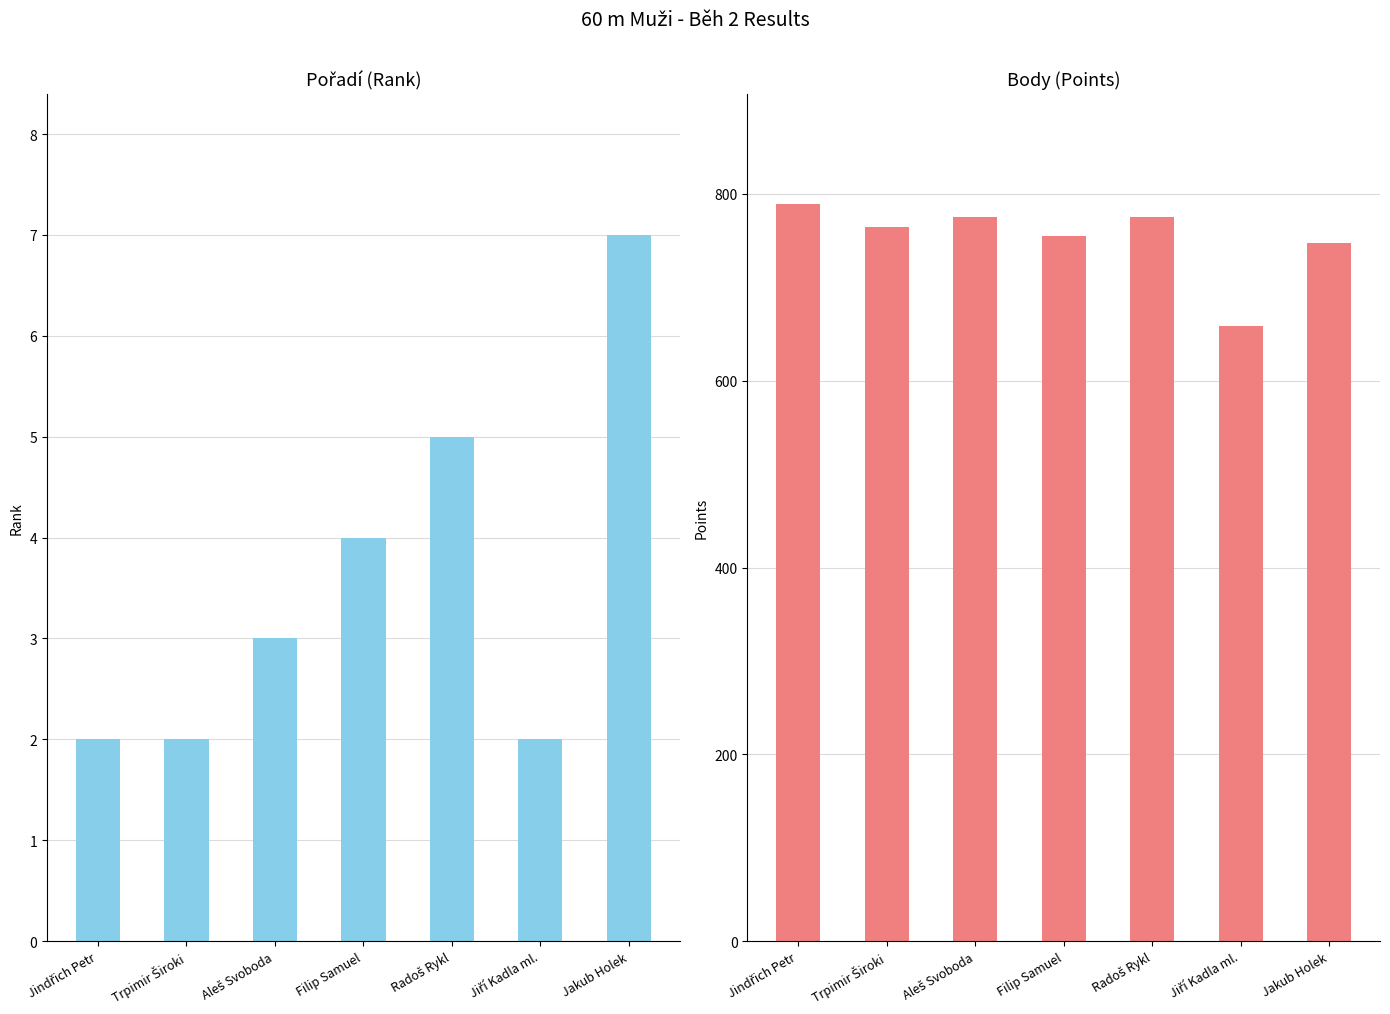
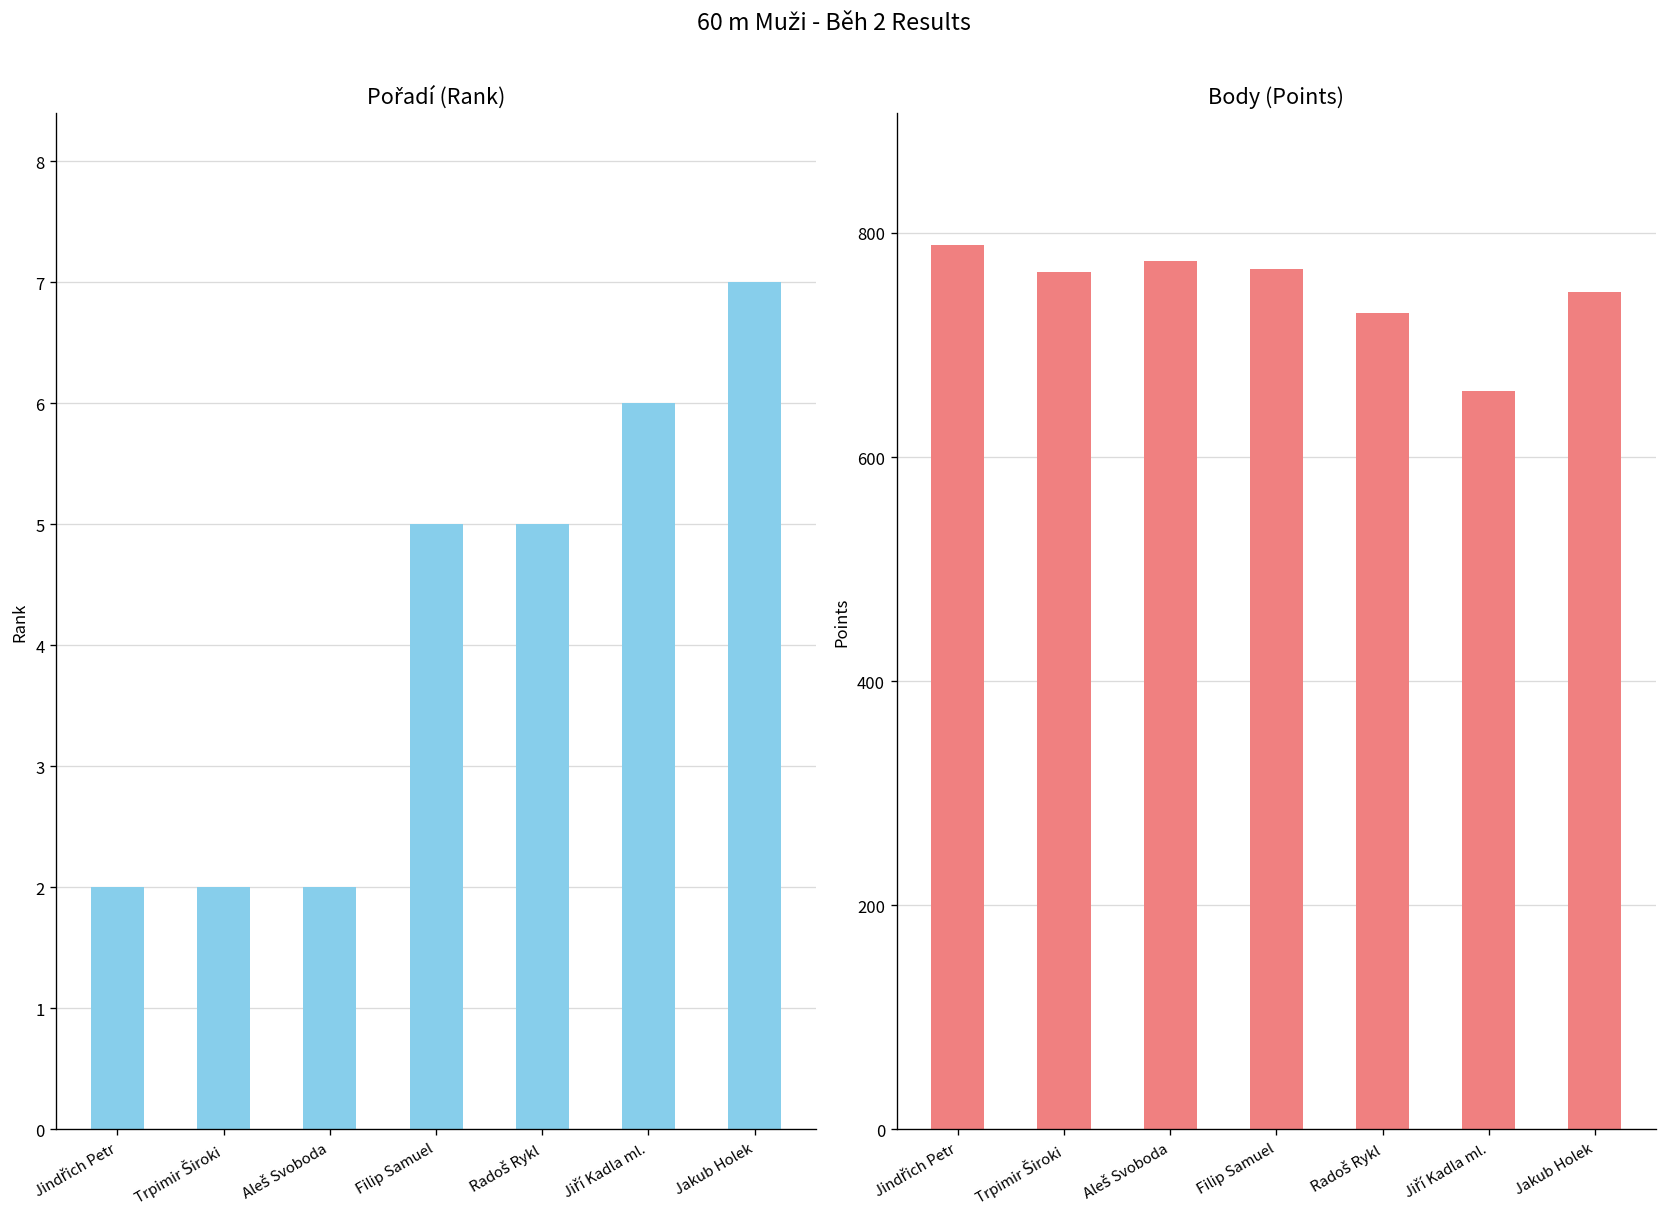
  {
    "Pořadí (Rank)": {
      "Jindřich Petr": 2,
      "Trpimir Široki": 2,
-     "Aleš Svoboda": 3,
-     "Filip Samuel": 4,
+     "Aleš Svoboda": 2,
+     "Filip Samuel": 5,
      "Radoš Rykl": 5,
-     "Jiří Kadla ml.": 2,
+     "Jiří Kadla ml.": 6,
      "Jakub Holek": 7
    },
    "Body (Points)": {
      "Jindřich Petr": 790,
      "Trpimir Široki": 770,
      "Aleš Svoboda": 780,
-     "Filip Samuel": 760,
-     "Radoš Rykl": 780,
+     "Filip Samuel": 770,
+     "Radoš Rykl": 730,
      "Jiří Kadla ml.": 660,
      "Jakub Holek": 750
    }
  }
